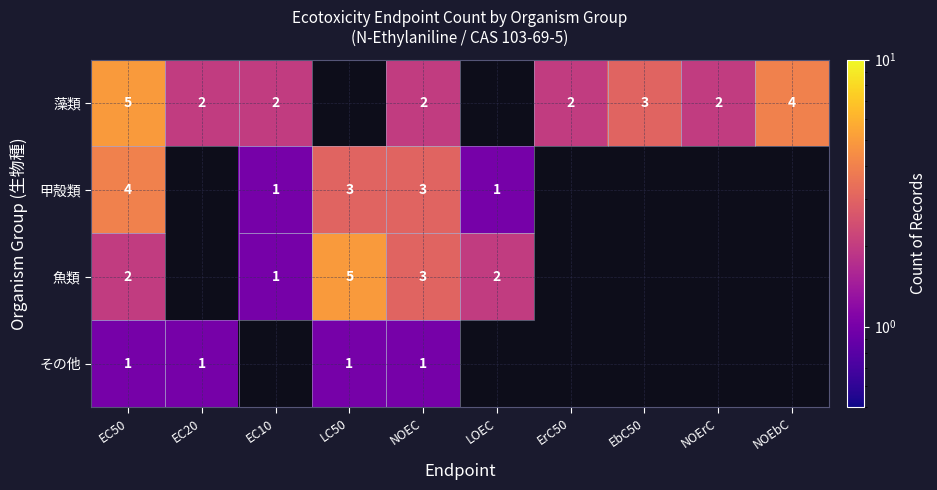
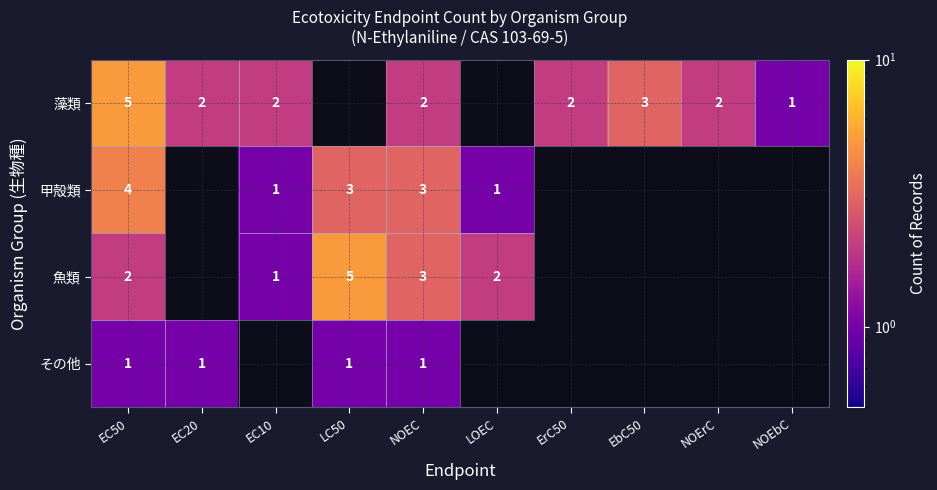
  {
    "藻類": {
      "EC50": 5,
      "EC20": 2,
      "EC10": 2,
      "NOEC": 2,
      "ErC50": 2,
      "EbC50": 3,
      "NOErC": 2,
-     "NOEbC": 4
+     "NOEbC": 1
    },
    "甲殻類": {
      "EC50": 4,
      "EC10": 1,
      "LC50": 3,
      "NOEC": 3,
      "LOEC": 1
    },
    "魚類": {
      "EC50": 2,
      "EC10": 1,
      "LC50": 5,
      "NOEC": 3,
      "LOEC": 2
    },
    "その他": {
      "EC50": 1,
      "EC20": 1,
      "LC50": 1,
      "NOEC": 1
    }
  }
